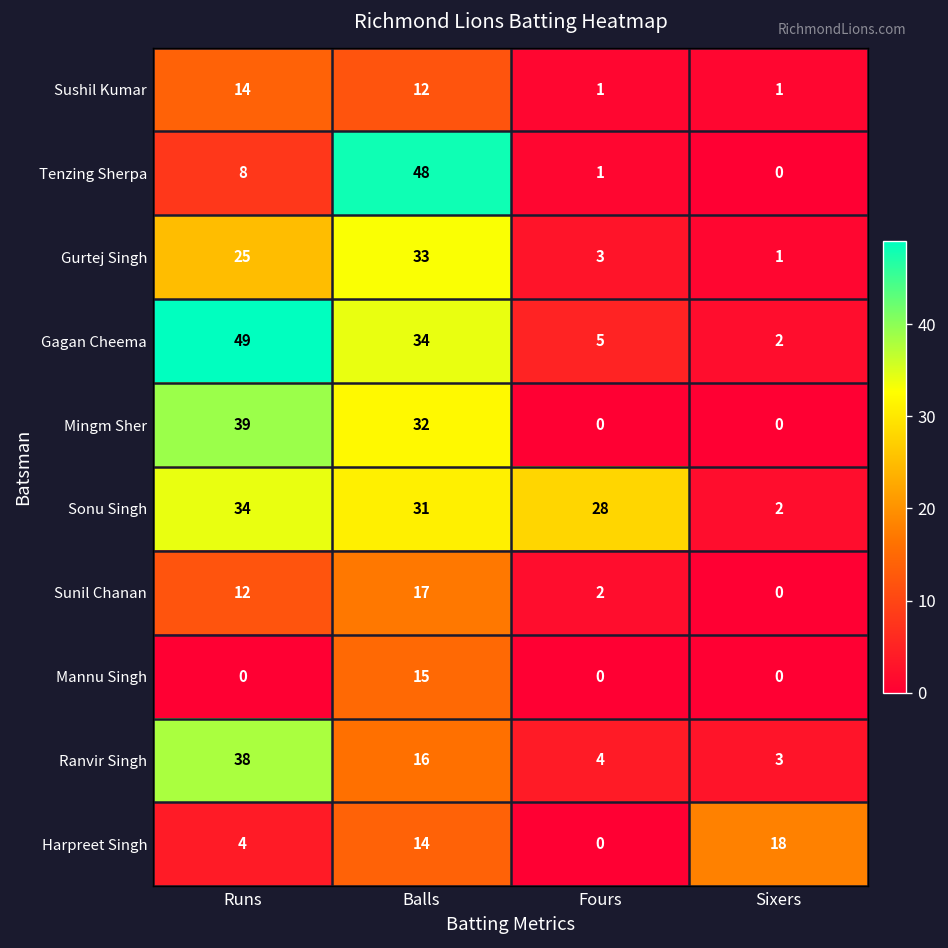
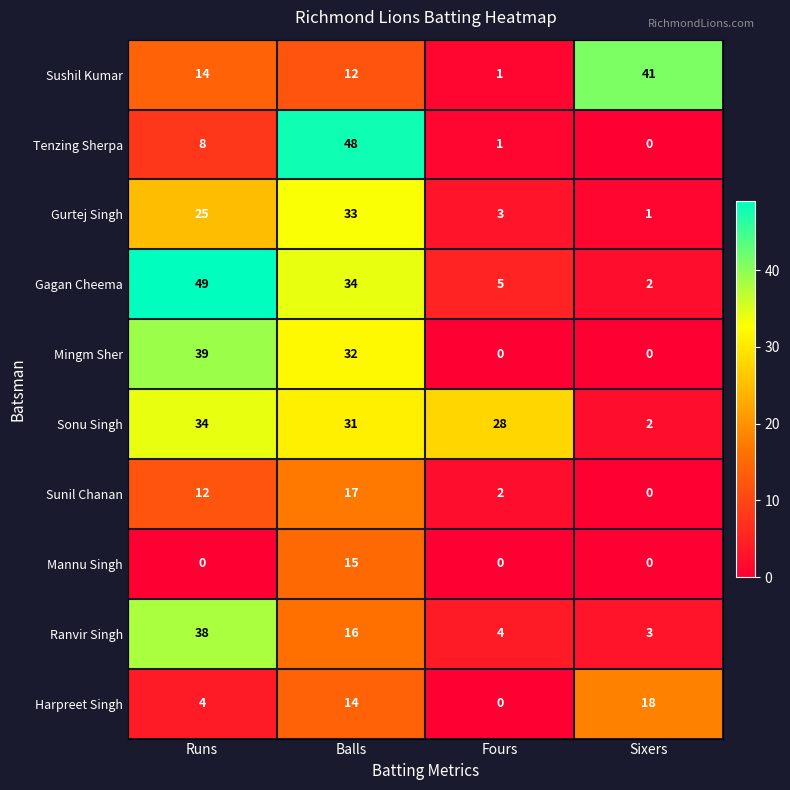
  {
    "Sushil Kumar": {
      "Runs": 14,
      "Balls": 12,
      "Fours": 1,
-     "Sixers": 1
+     "Sixers": 41
    },
    "Tenzing Sherpa": {
      "Runs": 8,
      "Balls": 48,
      "Fours": 1,
      "Sixers": 0
    },
    "Gurtej Singh": {
      "Runs": 25,
      "Balls": 33,
      "Fours": 3,
      "Sixers": 1
    },
    "Gagan Cheema": {
      "Runs": 49,
      "Balls": 34,
      "Fours": 5,
      "Sixers": 2
    },
    "Mingm Sher": {
      "Runs": 39,
      "Balls": 32,
      "Fours": 0,
      "Sixers": 0
    },
    "Sonu Singh": {
      "Runs": 34,
      "Balls": 31,
      "Fours": 28,
      "Sixers": 2
    },
    "Sunil Chanan": {
      "Runs": 12,
      "Balls": 17,
      "Fours": 2,
      "Sixers": 0
    },
    "Mannu Singh": {
      "Runs": 0,
      "Balls": 15,
      "Fours": 0,
      "Sixers": 0
    },
    "Ranvir Singh": {
      "Runs": 38,
      "Balls": 16,
      "Fours": 4,
      "Sixers": 3
    },
    "Harpreet Singh": {
      "Runs": 4,
      "Balls": 14,
      "Fours": 0,
      "Sixers": 18
    }
  }
